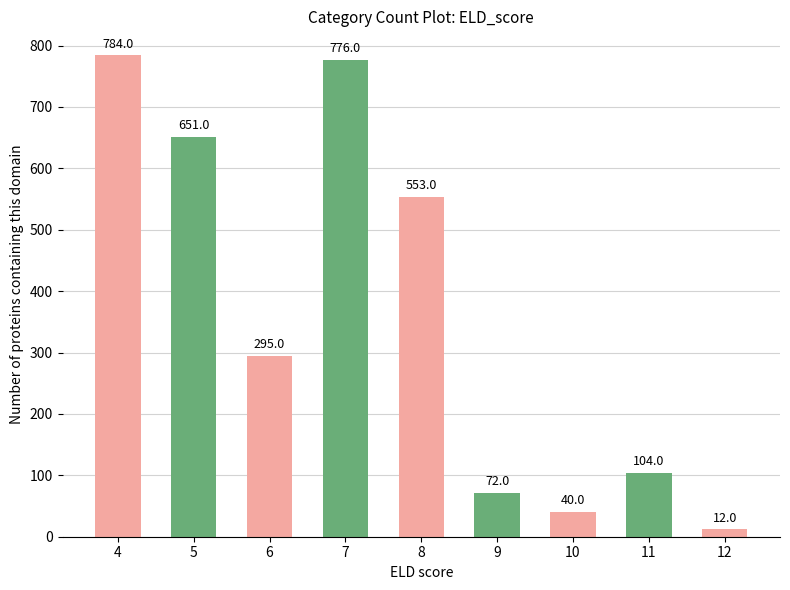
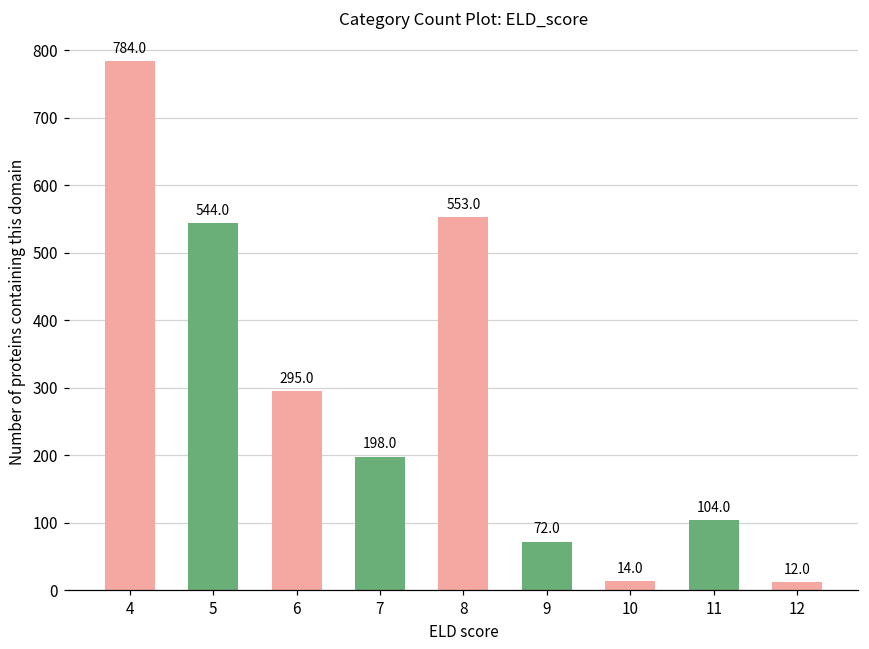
  {
    "4": 784.0,
-   "5": 651.0,
+   "5": 544.0,
    "6": 295.0,
-   "7": 776.0,
+   "7": 198.0,
    "8": 553.0,
    "9": 72.0,
-   "10": 40.0,
+   "10": 14.0,
    "11": 104.0,
    "12": 12.0
  }
